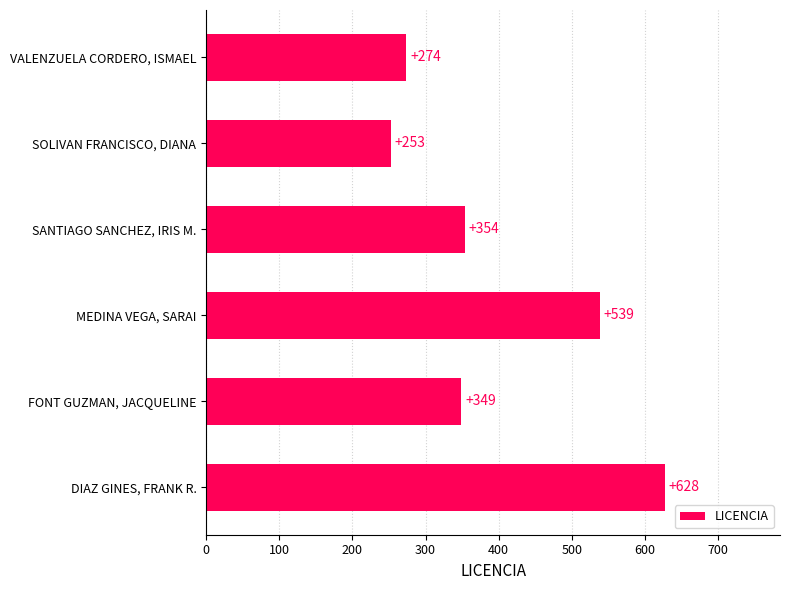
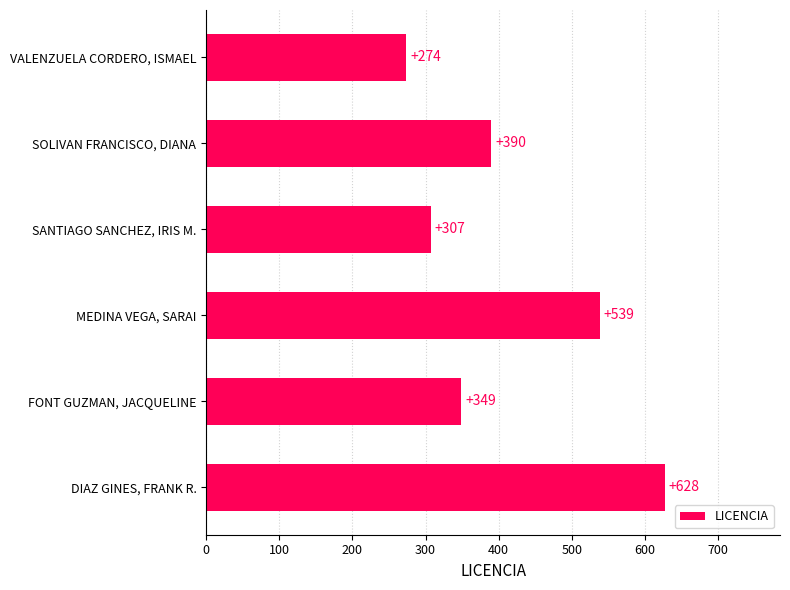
  {
    "VALENZUELA CORDERO, ISMAEL": "+274",
-   "SOLIVAN FRANCISCO, DIANA": "+253",
-   "SANTIAGO SANCHEZ, IRIS M.": "+354",
+   "SOLIVAN FRANCISCO, DIANA": "+390",
+   "SANTIAGO SANCHEZ, IRIS M.": "+307",
    "MEDINA VEGA, SARAI": "+539",
    "FONT GUZMAN, JACQUELINE": "+349",
    "DIAZ GINES, FRANK R.": "+628"
  }
